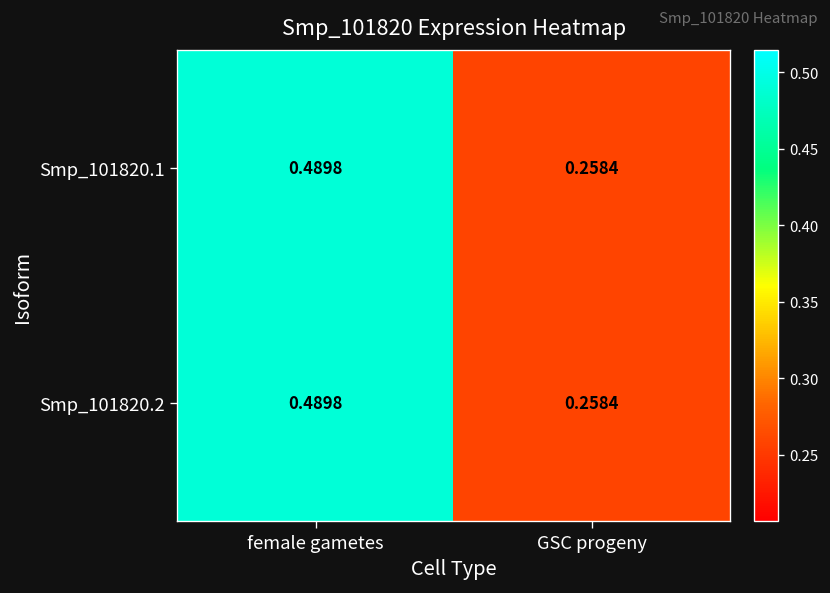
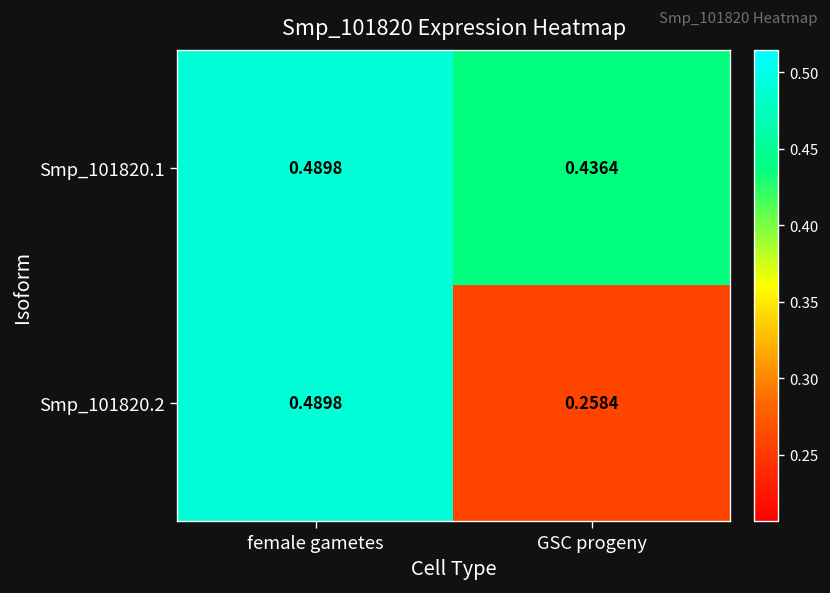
  {
    "Smp_101820.1": {
      "female gametes": 0.4898,
-     "GSC progeny": 0.2584
+     "GSC progeny": 0.4364
    },
    "Smp_101820.2": {
      "female gametes": 0.4898,
      "GSC progeny": 0.2584
    }
  }
